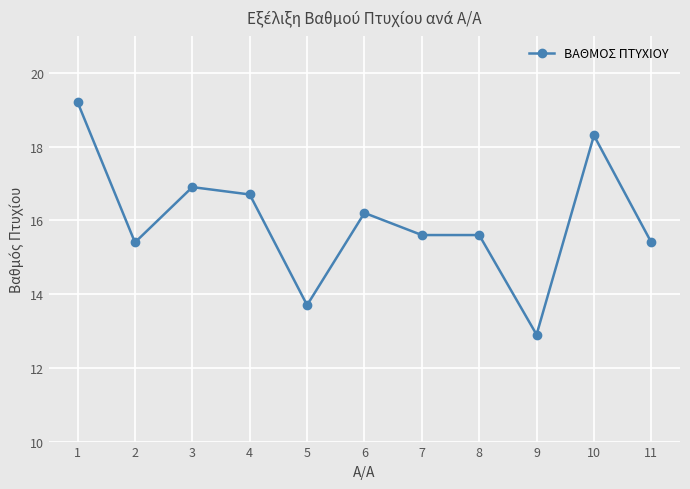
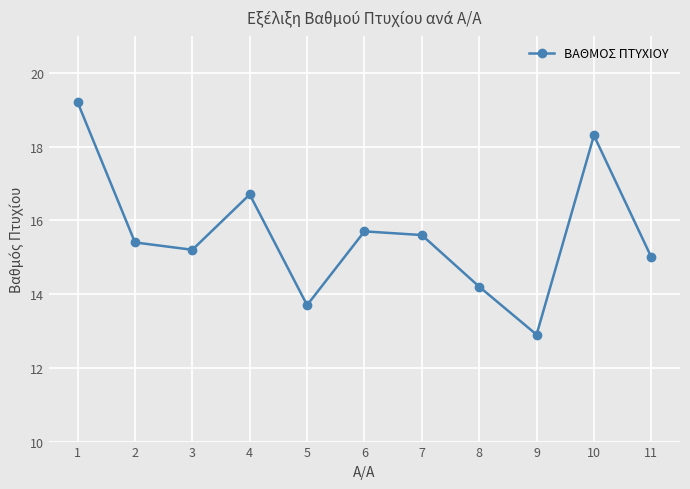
  {
    "1": 19.2,
    "2": 15.4,
-   "3": 16.9,
+   "3": 15.2,
    "4": 16.7,
    "5": 13.7,
-   "6": 16.2,
+   "6": 15.7,
    "7": 15.6,
-   "8": 15.6,
+   "8": 14.2,
    "9": 12.9,
    "10": 18.3,
-   "11": 15.4
+   "11": 15.0
  }
